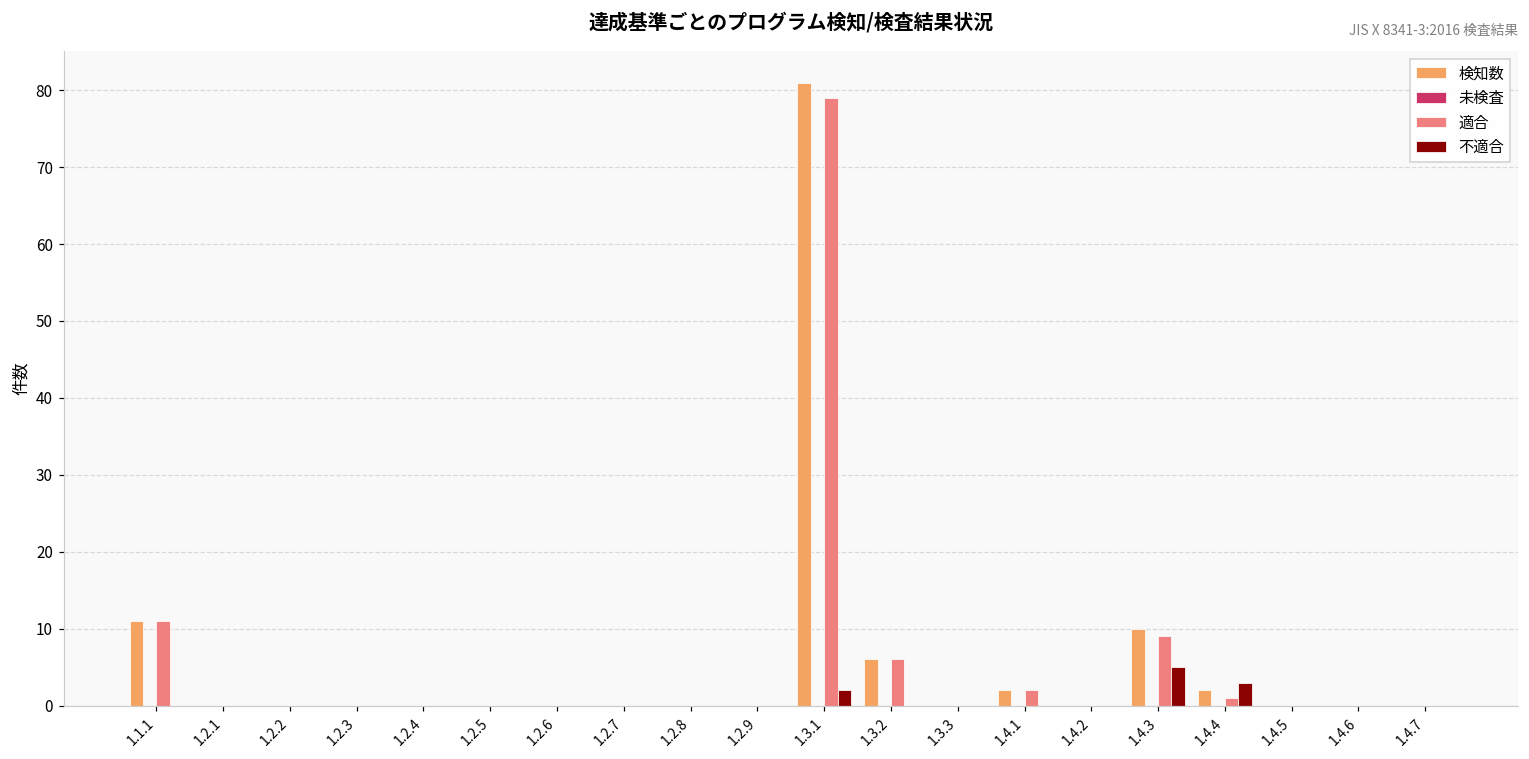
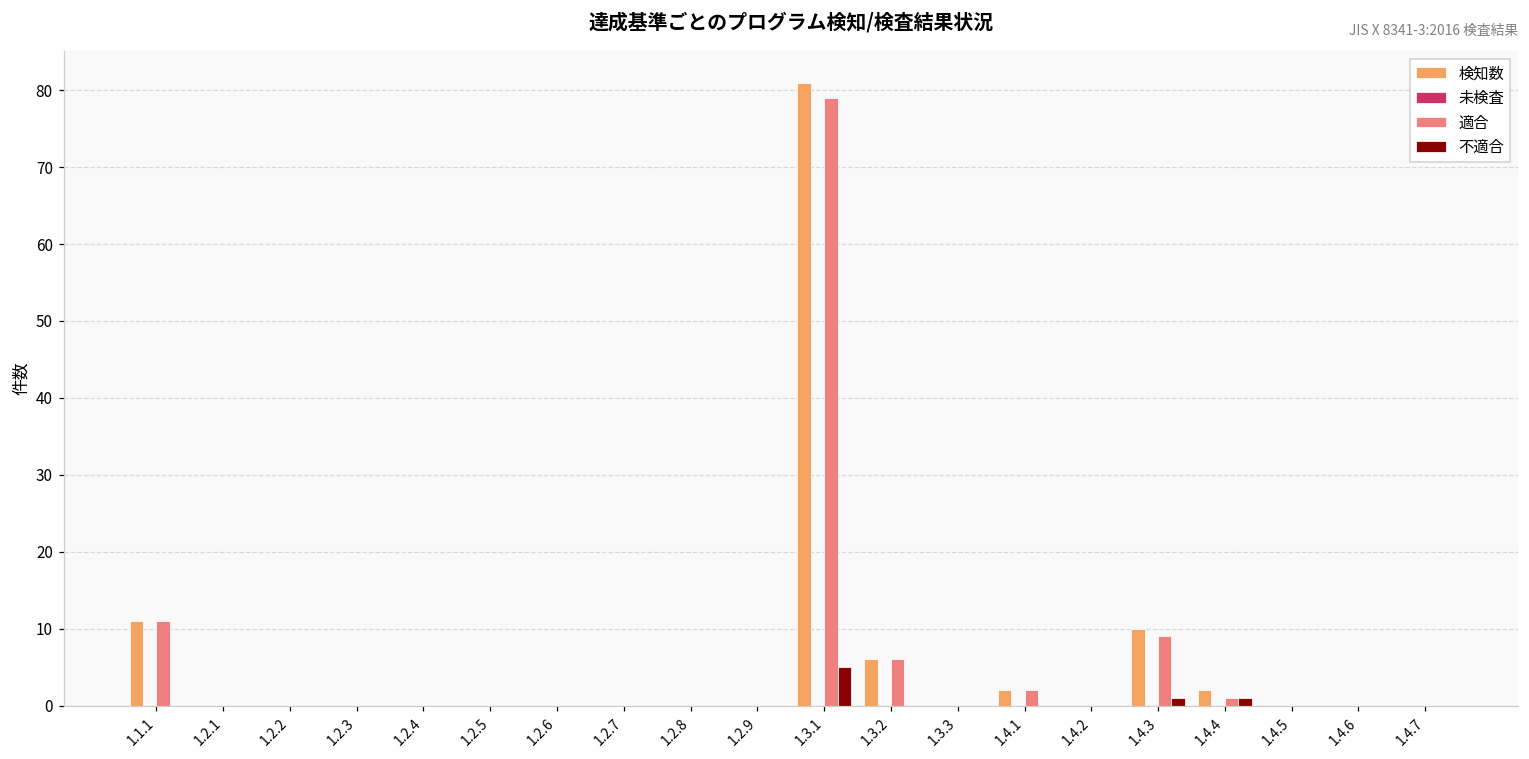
  {
    "未検査": {
      "1.1.1": 0,
      "1.2.1": 0,
      "1.2.2": 0,
      "1.2.3": 0,
      "1.2.4": 0,
      "1.2.5": 0,
      "1.2.6": 0,
      "1.2.7": 0,
      "1.2.8": 0,
      "1.2.9": 0,
      "1.3.1": 0,
      "1.3.2": 0,
      "1.3.3": 0,
      "1.4.1": 0,
      "1.4.2": 0,
      "1.4.3": 0,
      "1.4.4": 0,
      "1.4.5": 0,
      "1.4.6": 0,
      "1.4.7": 0
    },
    "不適合": {
      "1.1.1": 0,
      "1.2.1": 0,
      "1.2.2": 0,
      "1.2.3": 0,
      "1.2.4": 0,
      "1.2.5": 0,
      "1.2.6": 0,
      "1.2.7": 0,
      "1.2.8": 0,
      "1.2.9": 0,
-     "1.3.1": 2,
+     "1.3.1": 5,
      "1.3.2": 0,
      "1.3.3": 0,
      "1.4.1": 0,
      "1.4.2": 0,
-     "1.4.3": 5,
-     "1.4.4": 3,
+     "1.4.3": 1,
+     "1.4.4": 1,
      "1.4.5": 0,
      "1.4.6": 0,
      "1.4.7": 0
    }
  }
